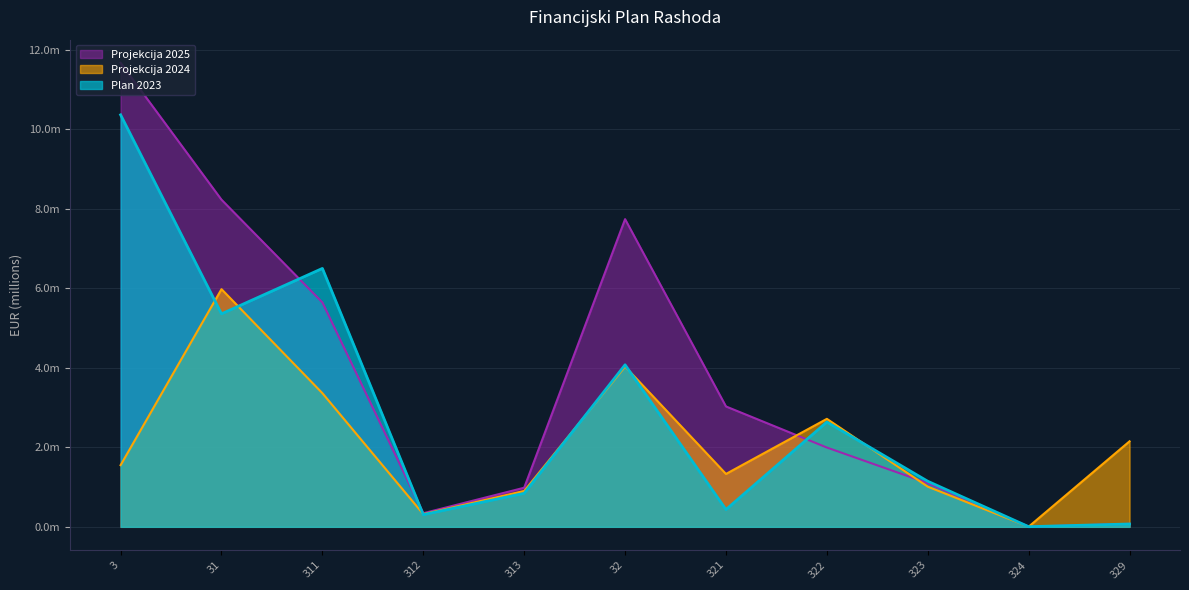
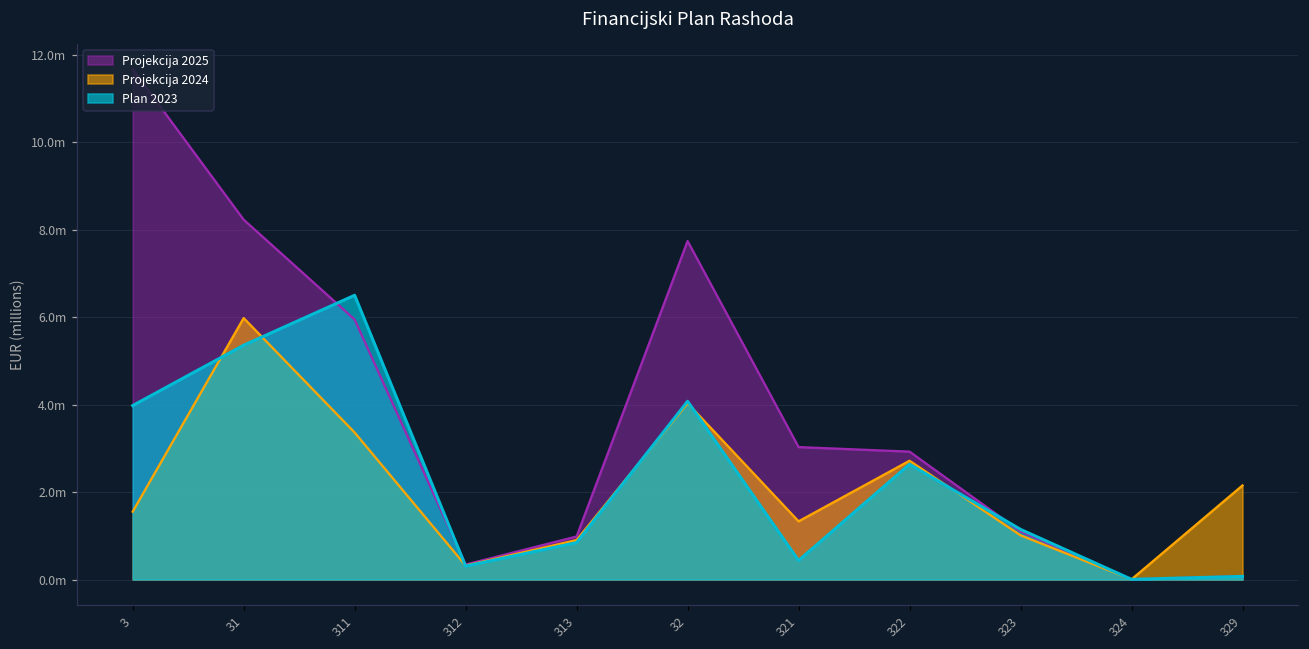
  {
    "Projekcija 2025": {
      "31": "8.2m",
-     "311": "5.6m",
+     "311": "5.9m",
      "313": "1.0m",
      "32": "7.7m",
      "321": "3.0m",
-     "322": "2.0m"
+     "322": "2.9m"
    },
    "Projekcija 2024": {
      "3": "1.6m",
      "31": "6.0m",
      "311": "3.4m",
      "321": "1.3m",
      "322": "2.7m",
      "323": "1.0m",
      "329": "2.2m"
    },
    "Plan 2023": {
-     "3": "10.4m",
+     "3": "4.0m",
      "31": "5.4m",
      "311": "6.5m",
      "321": "0.4m",
      "322": "2.6m"
    }
  }
